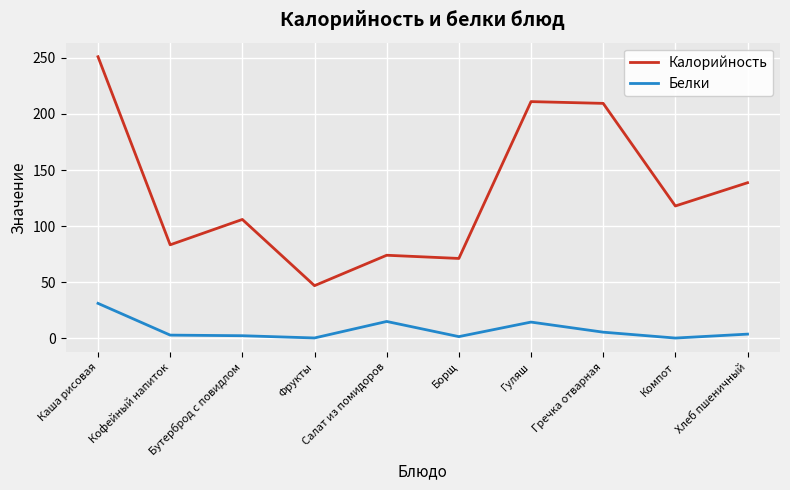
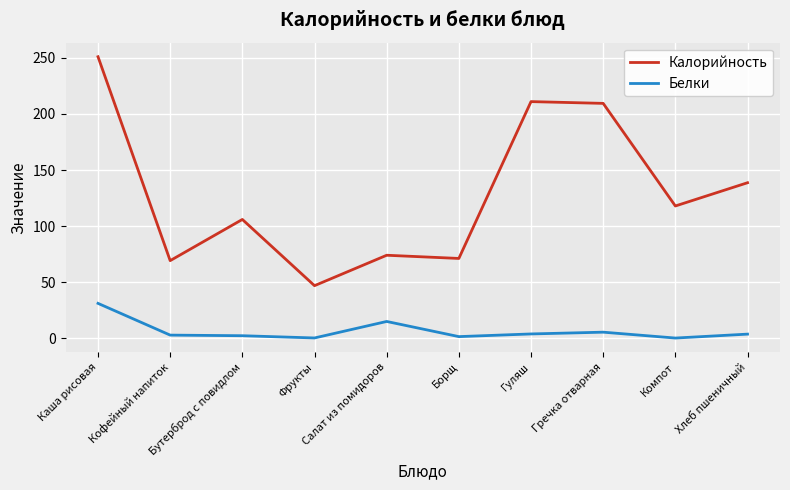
  {
    "Калорийность": {
      "Каша рисовая": 251,
-     "Кофейный напиток": 83,
+     "Кофейный напиток": 69,
      "Бутерброд с повидлом": 106,
      "Фрукты": 47,
      "Салат из помидоров": 74,
      "Борщ": 71,
      "Гуляш": 211,
      "Гречка отварная": 209,
      "Компот": 118,
      "Хлеб пшеничный": 139
    },
    "Белки": {
      "Каша рисовая": 31,
      "Кофейный напиток": 3,
      "Бутерброд с повидлом": 2,
      "Фрукты": 0,
      "Салат из помидоров": 15,
      "Борщ": 2,
-     "Гуляш": 15,
+     "Гуляш": 4,
      "Гречка отварная": 6,
      "Компот": 0,
      "Хлеб пшеничный": 4
    }
  }
